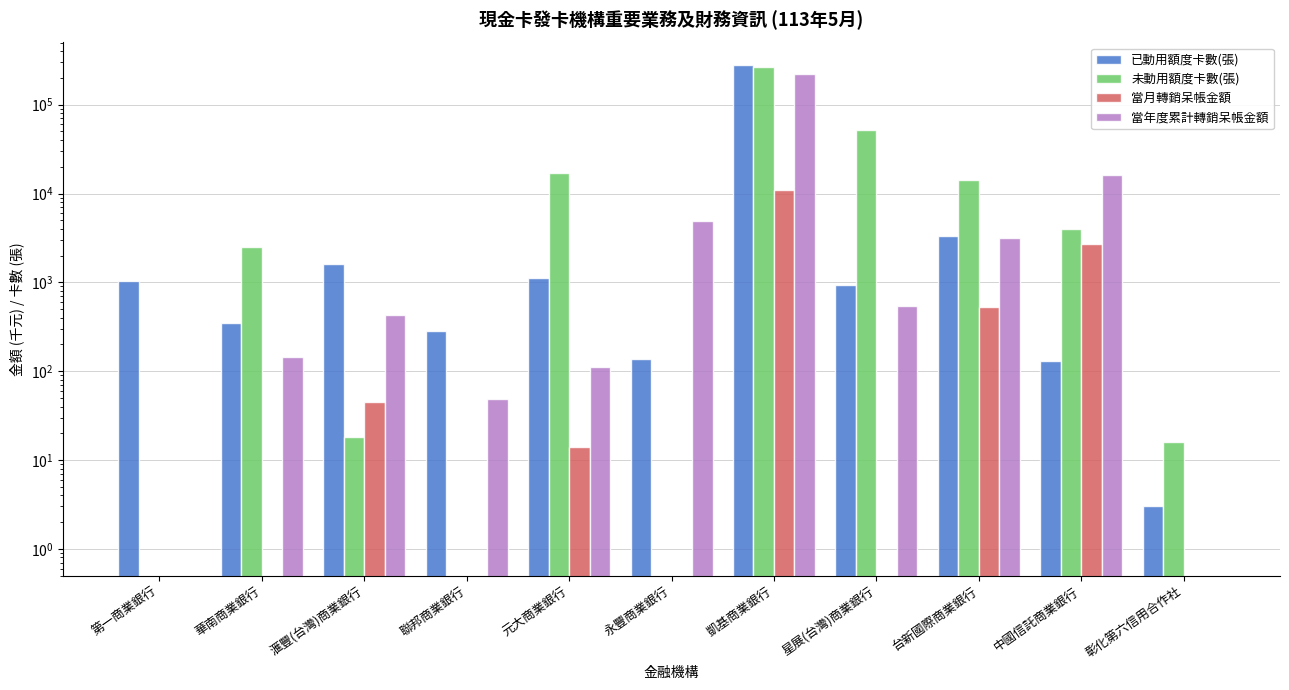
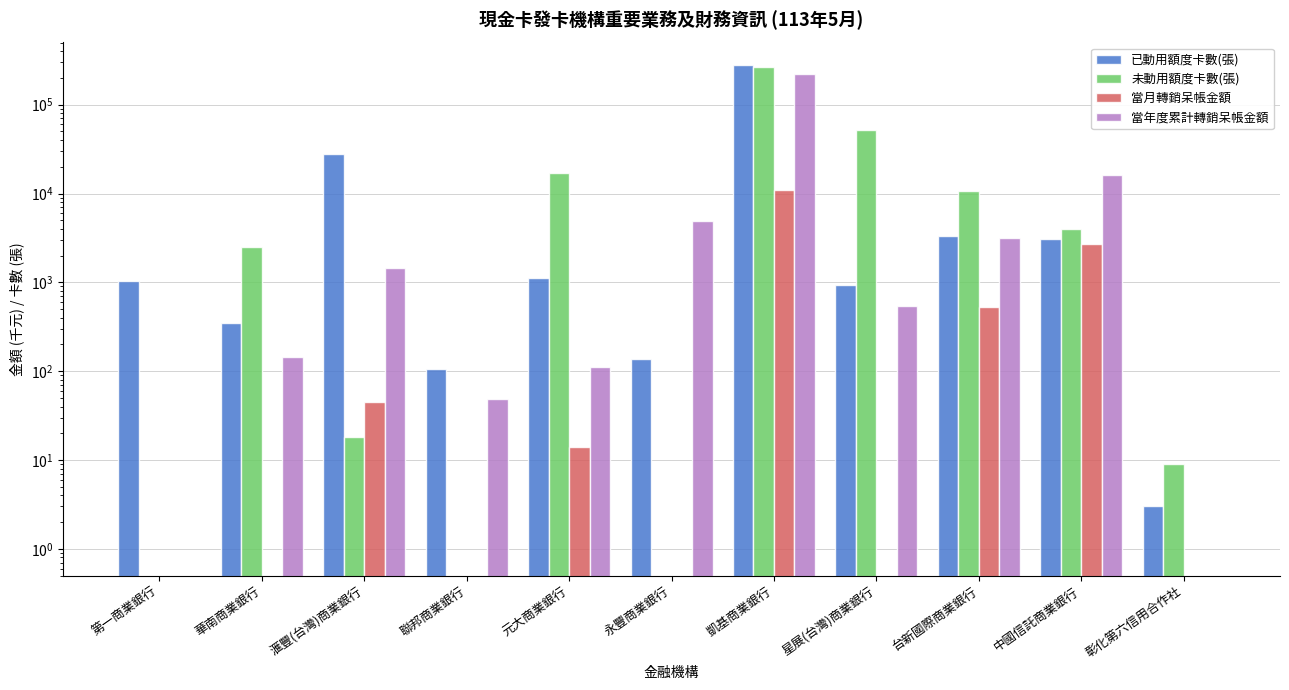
  {
    "已動用額度卡數(張)": {
      "第一商業銀行": 1000,
      "華南商業銀行": 350,
-     "滙豐(台灣)商業銀行": 1600,
-     "聯邦商業銀行": 280,
+     "滙豐(台灣)商業銀行": 28000,
+     "聯邦商業銀行": 110,
      "元大商業銀行": 1100,
      "永豐商業銀行": 140,
      "凱基商業銀行": 280000,
      "星展(台灣)商業銀行": 900,
      "台新國際商業銀行": 3300,
-     "中國信託商業銀行": 130,
+     "中國信託商業銀行": 3100,
      "彰化第六信用合作社": 3
    },
    "未動用額度卡數(張)": {
      "華南商業銀行": 2500,
      "滙豐(台灣)商業銀行": 18,
      "元大商業銀行": 17000,
      "凱基商業銀行": 270000,
      "星展(台灣)商業銀行": 50000,
-     "台新國際商業銀行": 14000,
+     "台新國際商業銀行": 11000,
      "中國信託商業銀行": 4000,
-     "彰化第六信用合作社": 16
+     "彰化第六信用合作社": 9
    },
    "當月轉銷呆帳金額": {
      "滙豐(台灣)商業銀行": 50,
      "元大商業銀行": 14,
      "凱基商業銀行": 11000,
      "台新國際商業銀行": 500,
      "中國信託商業銀行": 2700
    },
    "當年度累計轉銷呆帳金額": {
      "華南商業銀行": 140,
-     "滙豐(台灣)商業銀行": 400,
+     "滙豐(台灣)商業銀行": 1400,
      "聯邦商業銀行": 50,
      "元大商業銀行": 110,
      "永豐商業銀行": 5000,
      "凱基商業銀行": 220000,
      "星展(台灣)商業銀行": 500,
      "台新國際商業銀行": 3200,
      "中國信託商業銀行": 16000
    }
  }
